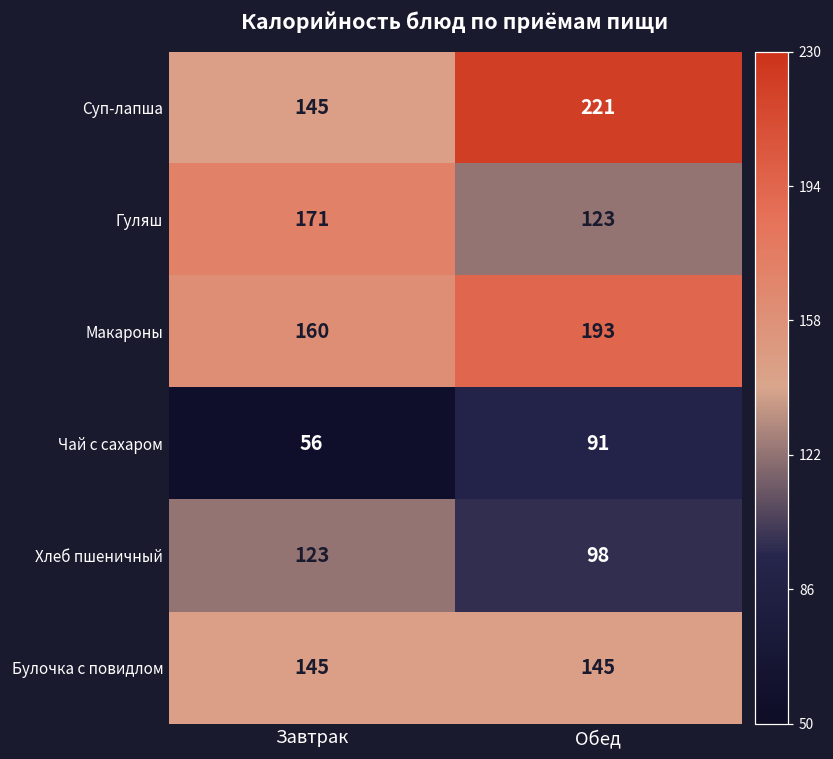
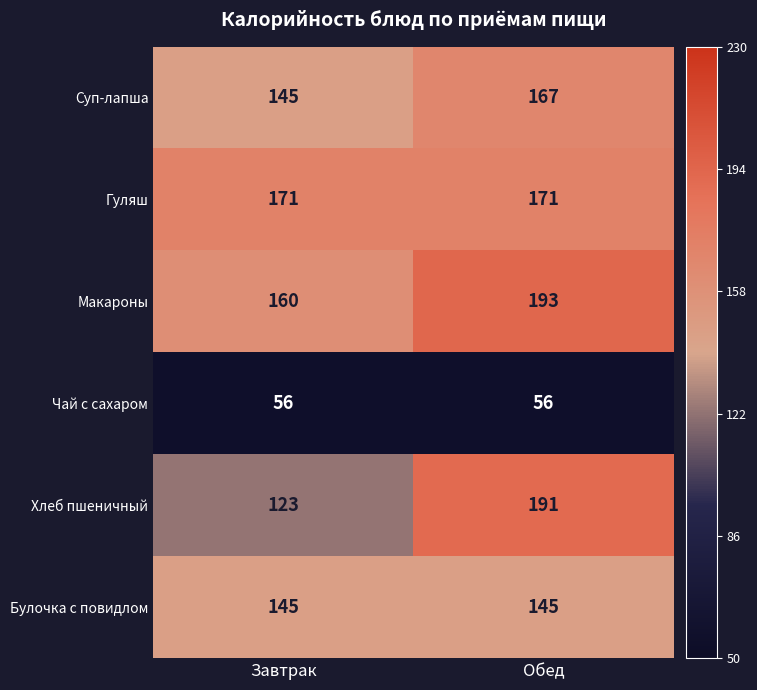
  {
    "Суп-лапша": {
      "Завтрак": 145,
-     "Обед": 221
+     "Обед": 167
    },
    "Гуляш": {
      "Завтрак": 171,
-     "Обед": 123
+     "Обед": 171
    },
    "Макароны": {
      "Завтрак": 160,
      "Обед": 193
    },
    "Чай с сахаром": {
      "Завтрак": 56,
-     "Обед": 91
+     "Обед": 56
    },
    "Хлеб пшеничный": {
      "Завтрак": 123,
-     "Обед": 98
+     "Обед": 191
    },
    "Булочка с повидлом": {
      "Завтрак": 145,
      "Обед": 145
    }
  }
